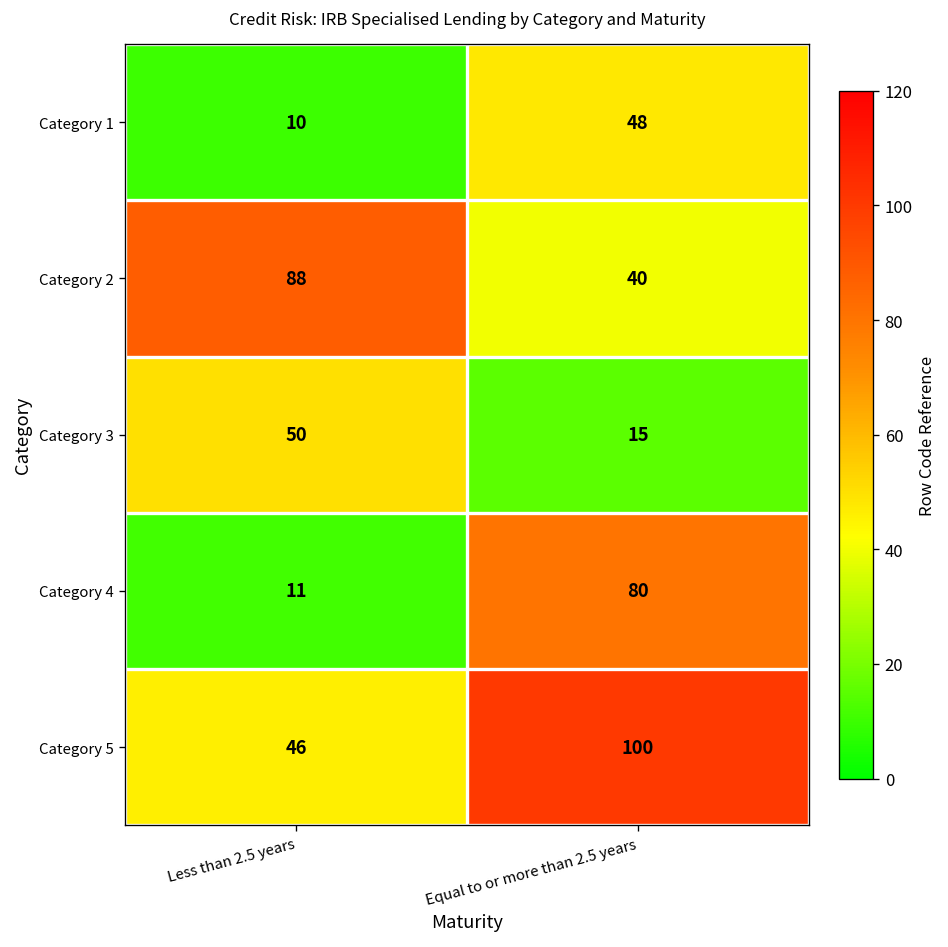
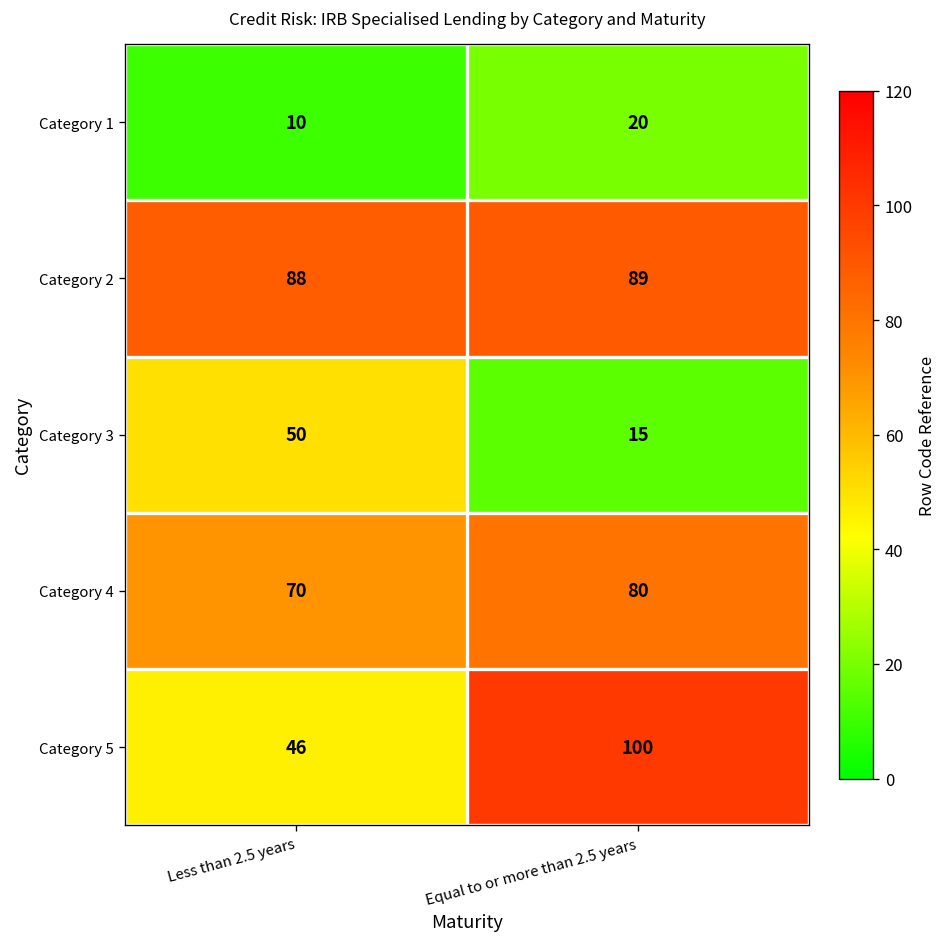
  {
    "Category 1": {
      "Less than 2.5 years": 10,
-     "Equal to or more than 2.5 years": 48
+     "Equal to or more than 2.5 years": 20
    },
    "Category 2": {
      "Less than 2.5 years": 88,
-     "Equal to or more than 2.5 years": 40
+     "Equal to or more than 2.5 years": 89
    },
    "Category 3": {
      "Less than 2.5 years": 50,
      "Equal to or more than 2.5 years": 15
    },
    "Category 4": {
-     "Less than 2.5 years": 11,
+     "Less than 2.5 years": 70,
      "Equal to or more than 2.5 years": 80
    },
    "Category 5": {
      "Less than 2.5 years": 46,
      "Equal to or more than 2.5 years": 100
    }
  }
